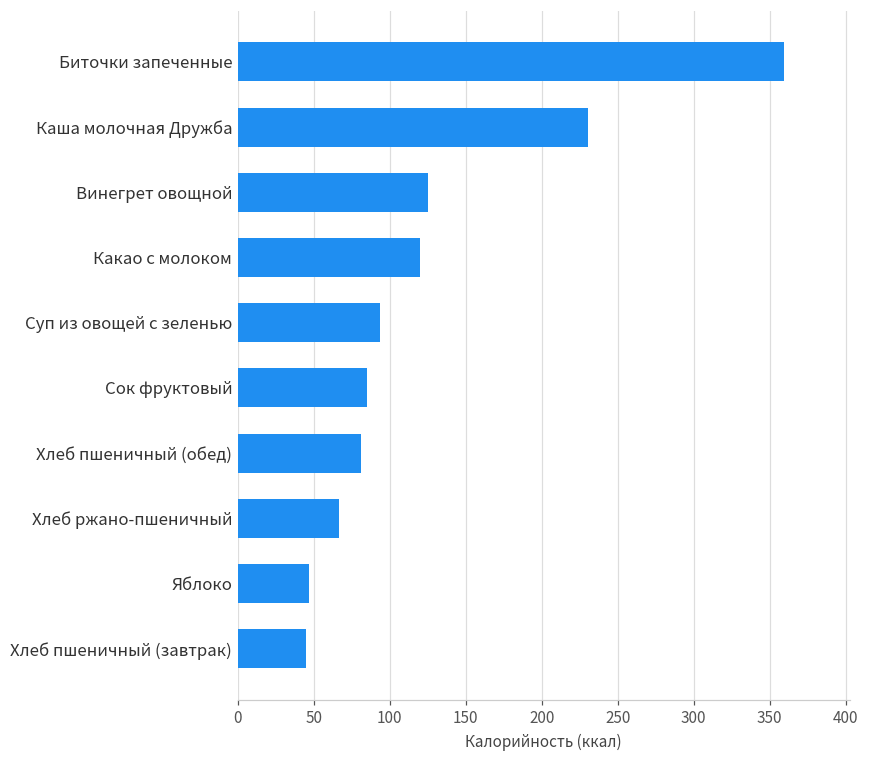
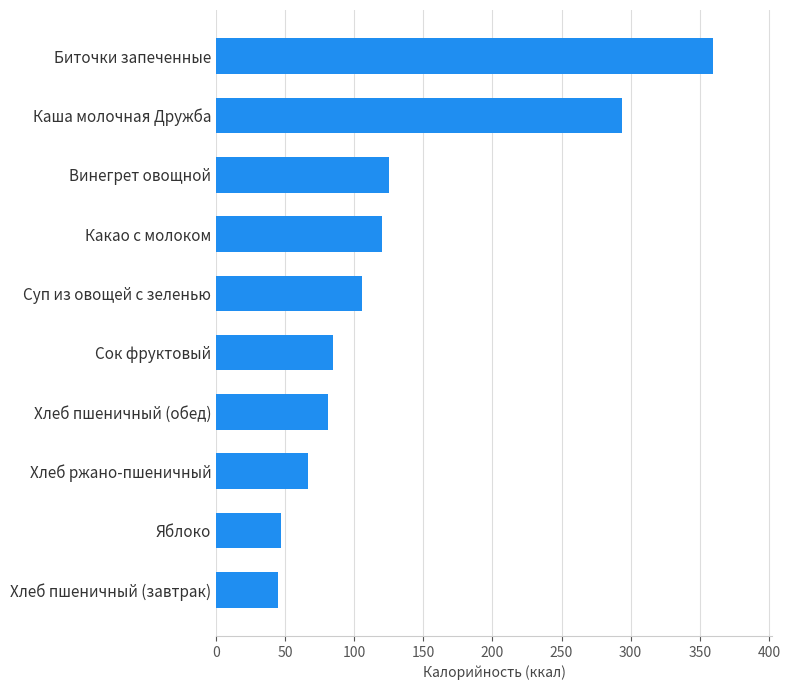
  {
    "Биточки запеченные": 359,
-   "Каша молочная Дружба": 231,
+   "Каша молочная Дружба": 294,
    "Винегрет овощной": 125,
    "Какао с молоком": 120,
-   "Суп из овощей с зеленью": 94,
+   "Суп из овощей с зеленью": 105,
    "Сок фруктовый": 85,
    "Хлеб пшеничный (обед)": 81,
    "Хлеб ржано-пшеничный": 67,
    "Яблоко": 47,
    "Хлеб пшеничный (завтрак)": 45
  }
